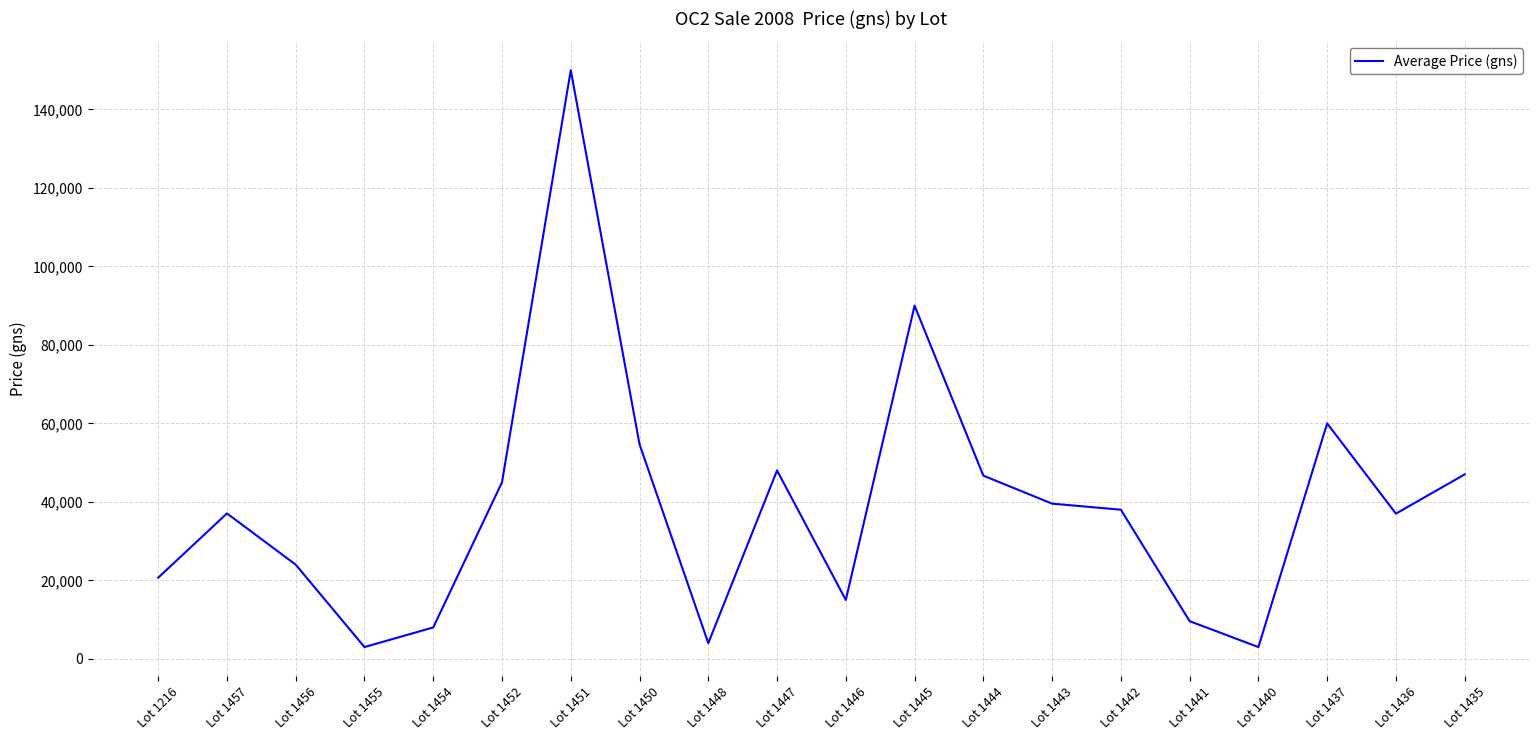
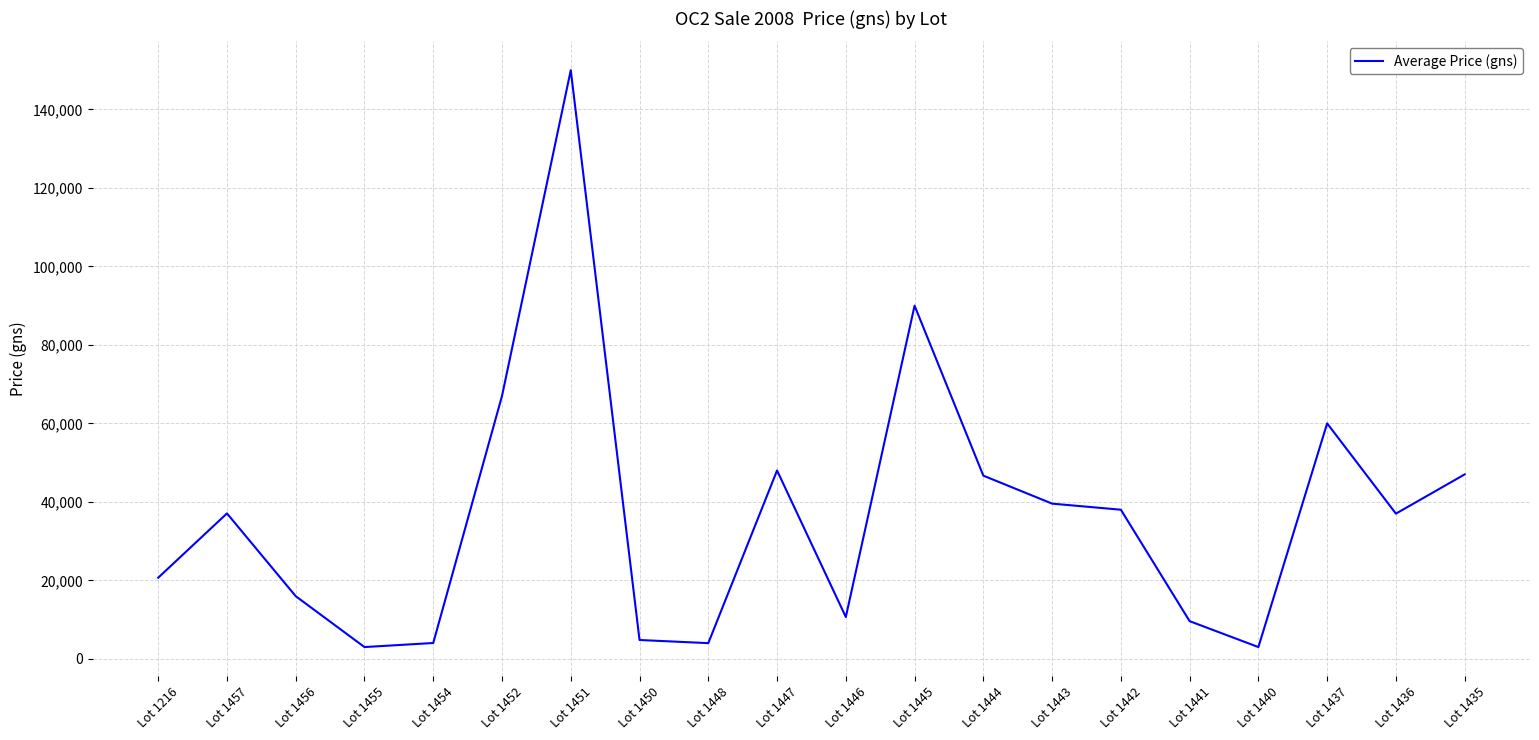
  {
    "Lot 1216": "21,000",
    "Lot 1457": "37,000",
-   "Lot 1456": "24,000",
+   "Lot 1456": "16,000",
    "Lot 1455": "3,000",
-   "Lot 1454": "8,000",
-   "Lot 1452": "45,000",
+   "Lot 1454": "4,000",
+   "Lot 1452": "67,000",
    "Lot 1451": "150,000",
-   "Lot 1450": "55,000",
+   "Lot 1450": "5,000",
    "Lot 1448": "4,000",
    "Lot 1447": "48,000",
-   "Lot 1446": "15,000",
+   "Lot 1446": "11,000",
    "Lot 1445": "90,000",
    "Lot 1444": "47,000",
    "Lot 1443": "40,000",
    "Lot 1442": "38,000",
    "Lot 1441": "10,000",
    "Lot 1440": "3,000",
    "Lot 1437": "60,000",
    "Lot 1436": "37,000",
    "Lot 1435": "47,000"
  }
